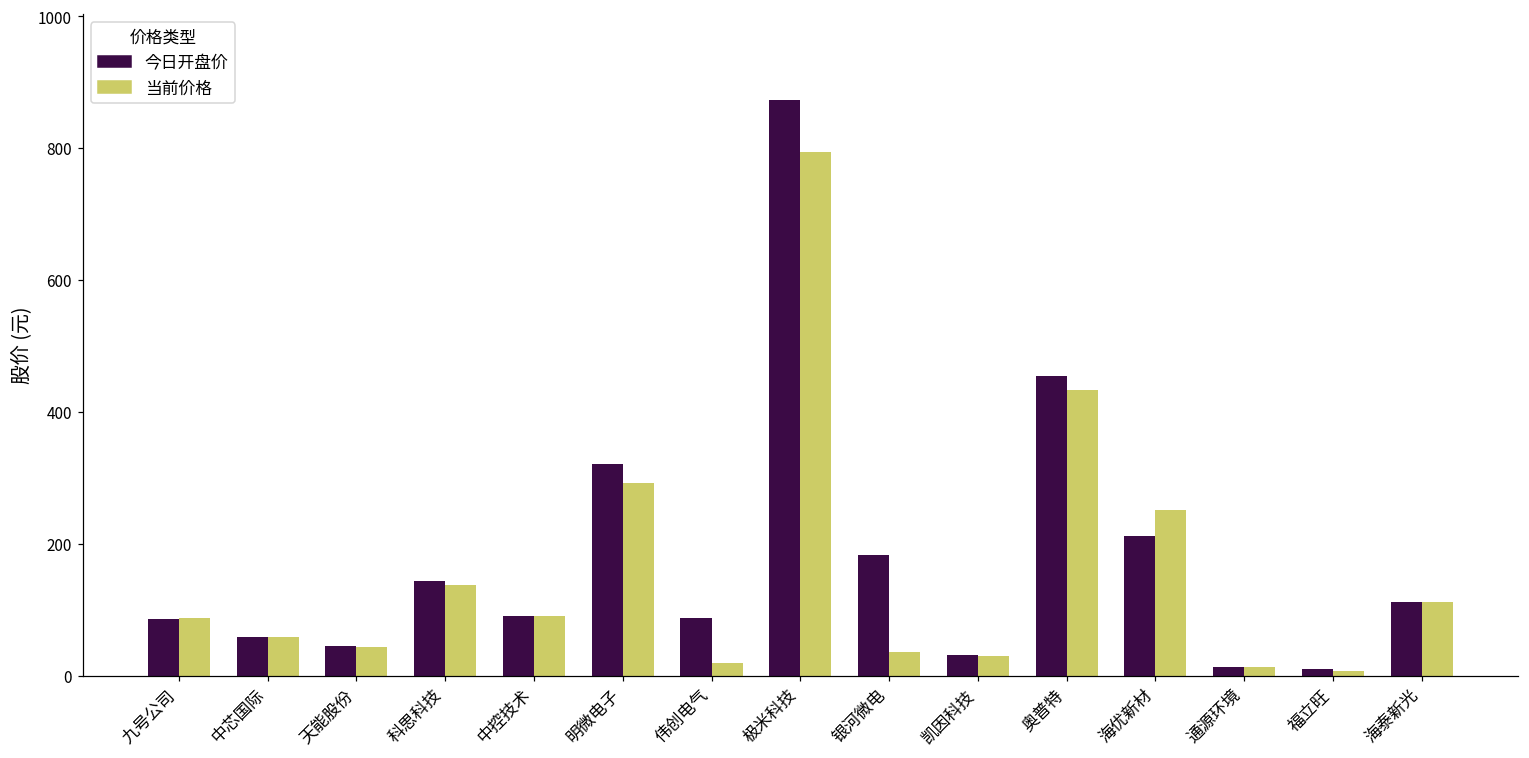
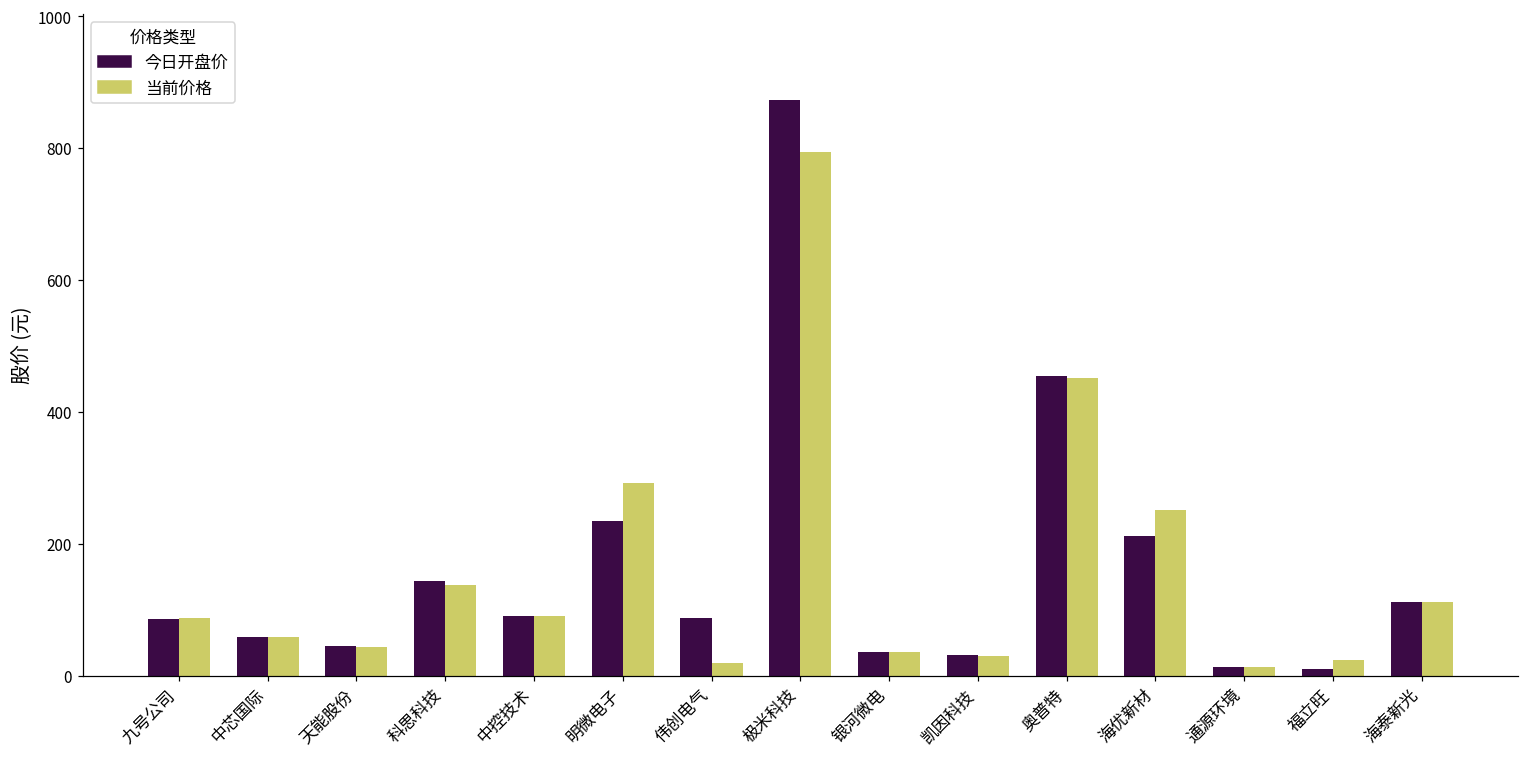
  {
    "今日开盘价": {
      "九号公司": 90,
      "中芯国际": 60,
      "天能股份": 40,
      "科思科技": 140,
      "中控技术": 90,
-     "明微电子": 320,
+     "明微电子": 230,
      "伟创电气": 90,
      "极米科技": 870,
-     "银河微电": 180,
+     "银河微电": 40,
      "凯因科技": 30,
      "奥普特": 450,
      "海优新材": 210,
      "通源环境": 10,
      "福立旺": 10,
      "海泰新光": 110
    },
    "当前价格": {
      "九号公司": 90,
      "中芯国际": 60,
      "天能股份": 40,
      "科思科技": 140,
      "中控技术": 90,
      "明微电子": 290,
      "伟创电气": 20,
      "极米科技": 790,
      "银河微电": 40,
      "凯因科技": 30,
-     "奥普特": 430,
+     "奥普特": 450,
      "海优新材": 250,
      "通源环境": 10,
-     "福立旺": 10,
+     "福立旺": 20,
      "海泰新光": 110
    }
  }
